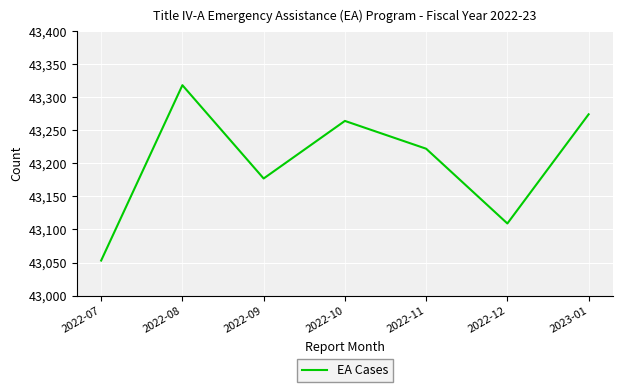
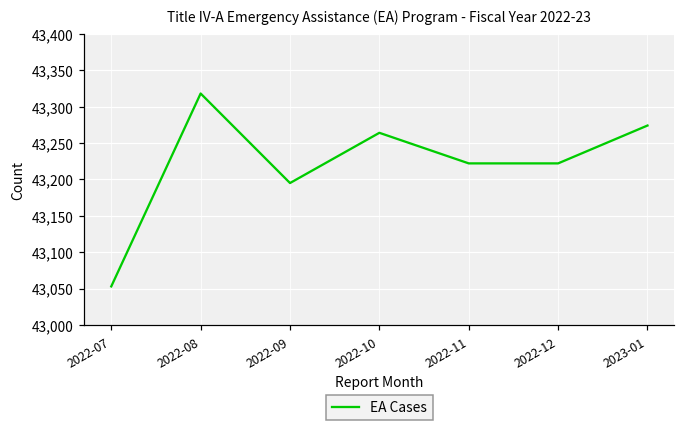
  {
    "2022-07": "43,050",
    "2022-08": "43,320",
-   "2022-09": "43,180",
+   "2022-09": "43,200",
    "2022-10": "43,260",
    "2022-11": "43,220",
-   "2022-12": "43,110",
+   "2022-12": "43,220",
    "2023-01": "43,270"
  }
